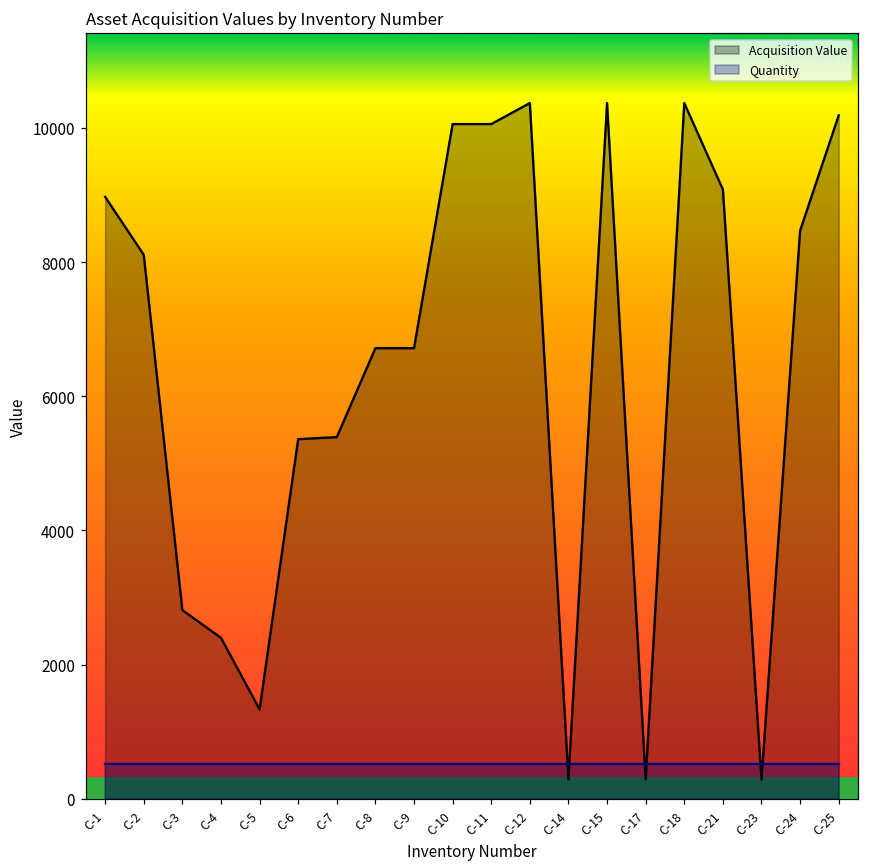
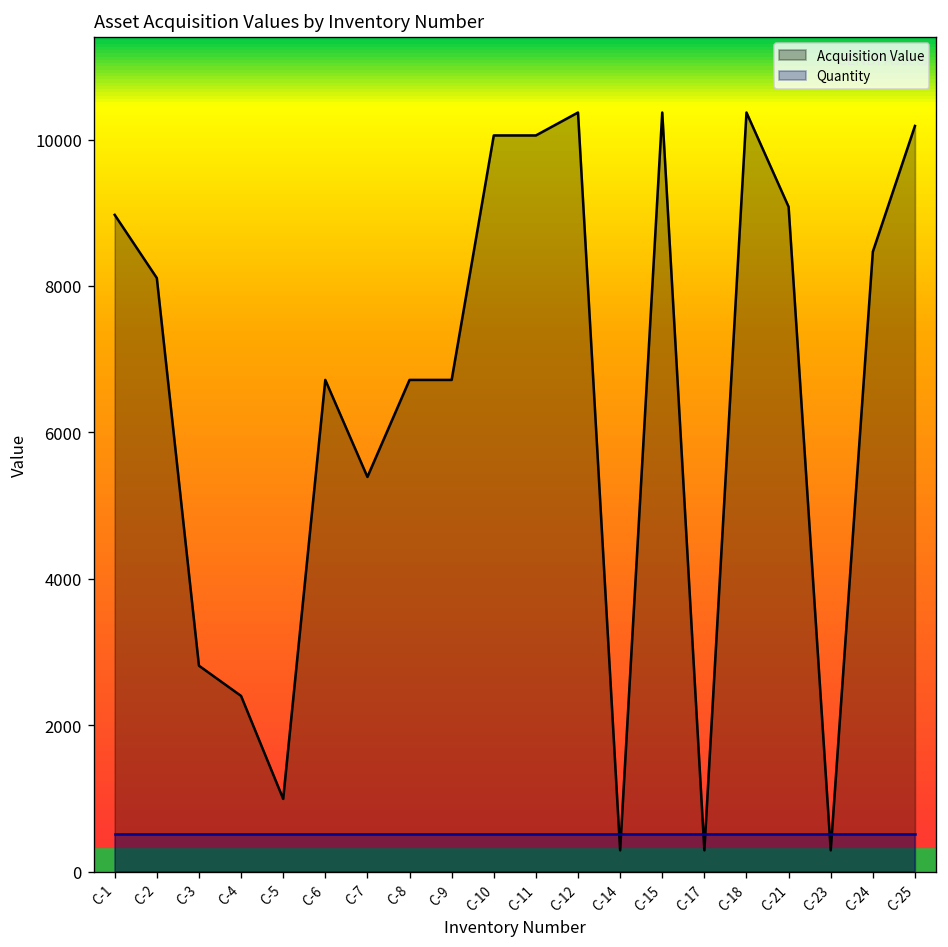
  {
    "Acquisition Value": {
      "C-1": 9000,
      "C-2": 8100,
      "C-3": 2800,
      "C-4": 2400,
-     "C-5": 1300,
-     "C-6": 5400,
+     "C-5": 1000,
+     "C-6": 6700,
      "C-7": 5400,
      "C-8": 6700,
      "C-9": 6700,
      "C-10": 10100,
      "C-11": 10100,
      "C-12": 10400,
      "C-15": 10400,
      "C-18": 10400,
      "C-21": 9100,
      "C-24": 8500,
      "C-25": 10200
    },
    "Quantity": {
      "C-1": 500,
      "C-2": 500,
      "C-3": 500,
      "C-4": 500,
      "C-5": 500,
      "C-6": 500,
      "C-7": 500,
      "C-8": 500,
      "C-9": 500,
      "C-10": 500,
      "C-11": 500,
      "C-12": 500,
      "C-14": 500,
      "C-15": 500,
      "C-17": 500,
      "C-18": 500,
      "C-21": 500,
      "C-23": 500,
      "C-24": 500,
      "C-25": 500
    }
  }
